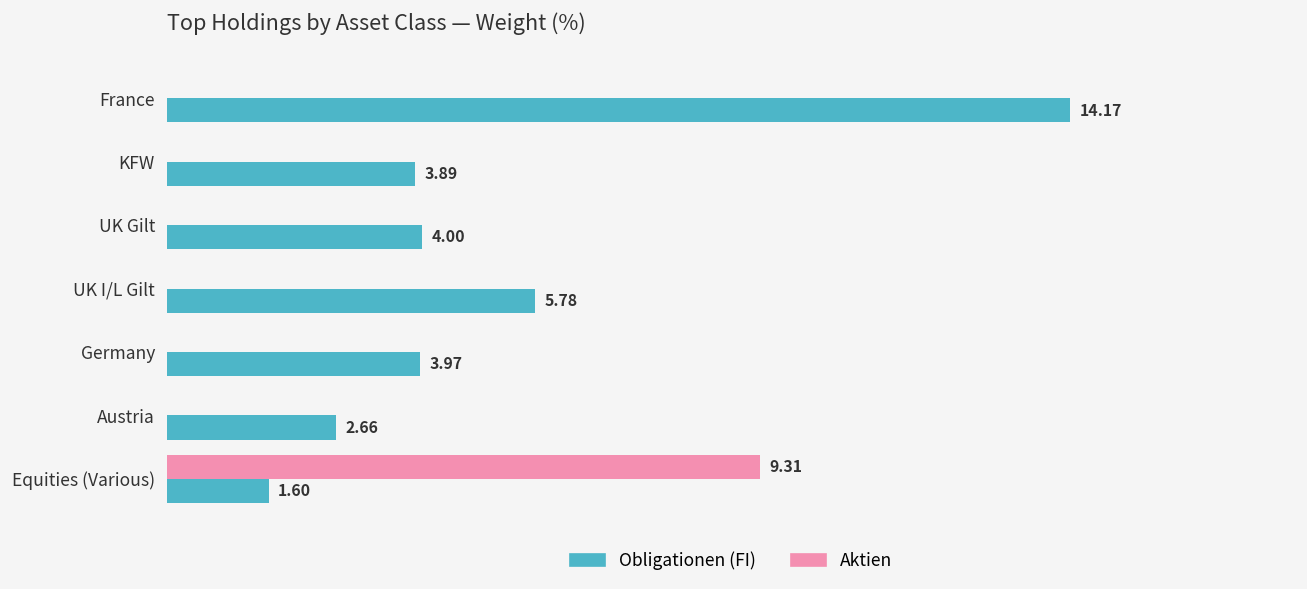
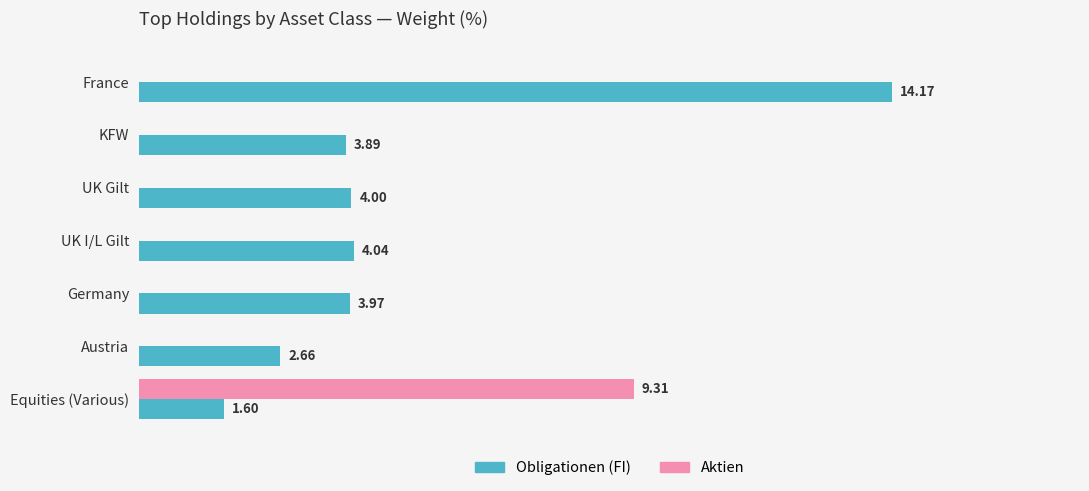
  {
    "Obligationen (FI)": {
      "France": 14.17,
      "KFW": 3.89,
      "UK Gilt": 4.00,
-     "UK I/L Gilt": 5.78,
+     "UK I/L Gilt": 4.04,
      "Germany": 3.97,
      "Austria": 2.66,
      "Equities (Various)": 1.60
    },
    "Aktien": {
      "Equities (Various)": 9.31
    }
  }
